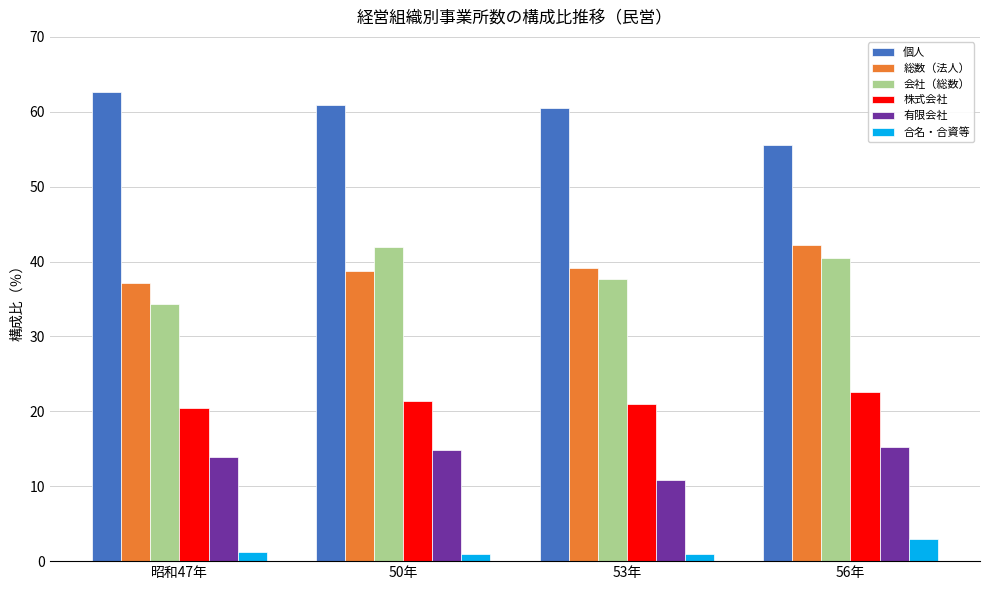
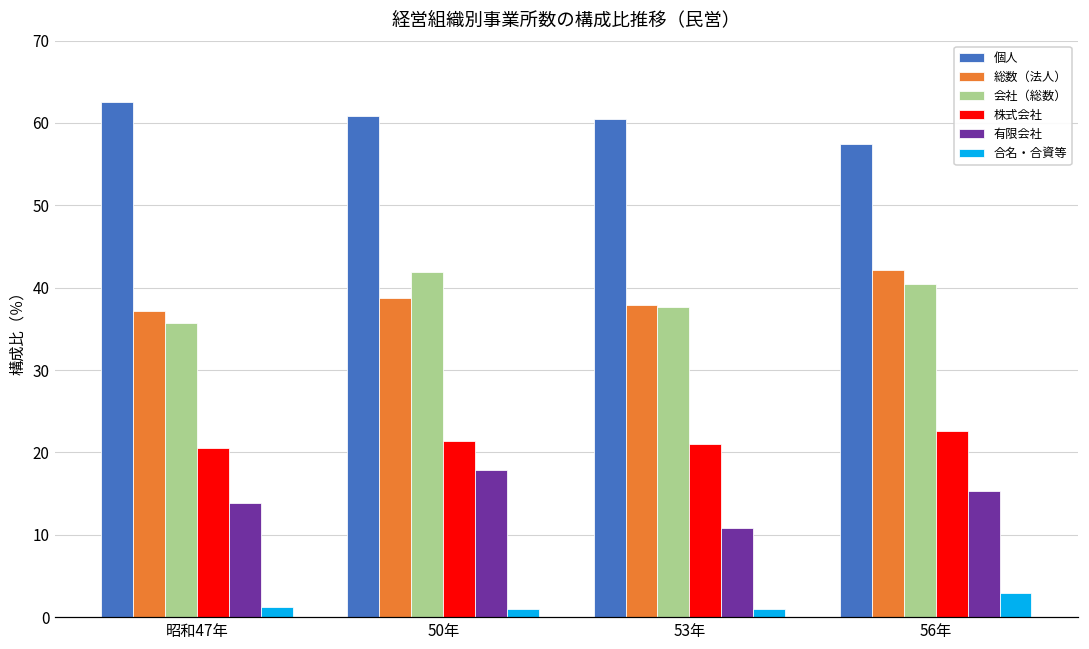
  {
    "個人": {
      "昭和47年": 63,
      "50年": 61,
      "53年": 61,
-     "56年": 56
+     "56年": 58
    },
    "総数（法人）": {
      "昭和47年": 37,
      "50年": 39,
-     "53年": 39,
+     "53年": 38,
      "56年": 42
    },
    "会社（総数）": {
-     "昭和47年": 34,
+     "昭和47年": 36,
      "50年": 42,
      "53年": 38,
      "56年": 41
    },
    "株式会社": {
      "昭和47年": 21,
      "50年": 21,
      "53年": 21,
      "56年": 23
    },
    "有限会社": {
      "昭和47年": 14,
-     "50年": 15,
+     "50年": 18,
      "53年": 11,
      "56年": 15
    },
    "合名・合資等": {
      "昭和47年": 1,
      "50年": 1,
      "53年": 1,
      "56年": 3
    }
  }
